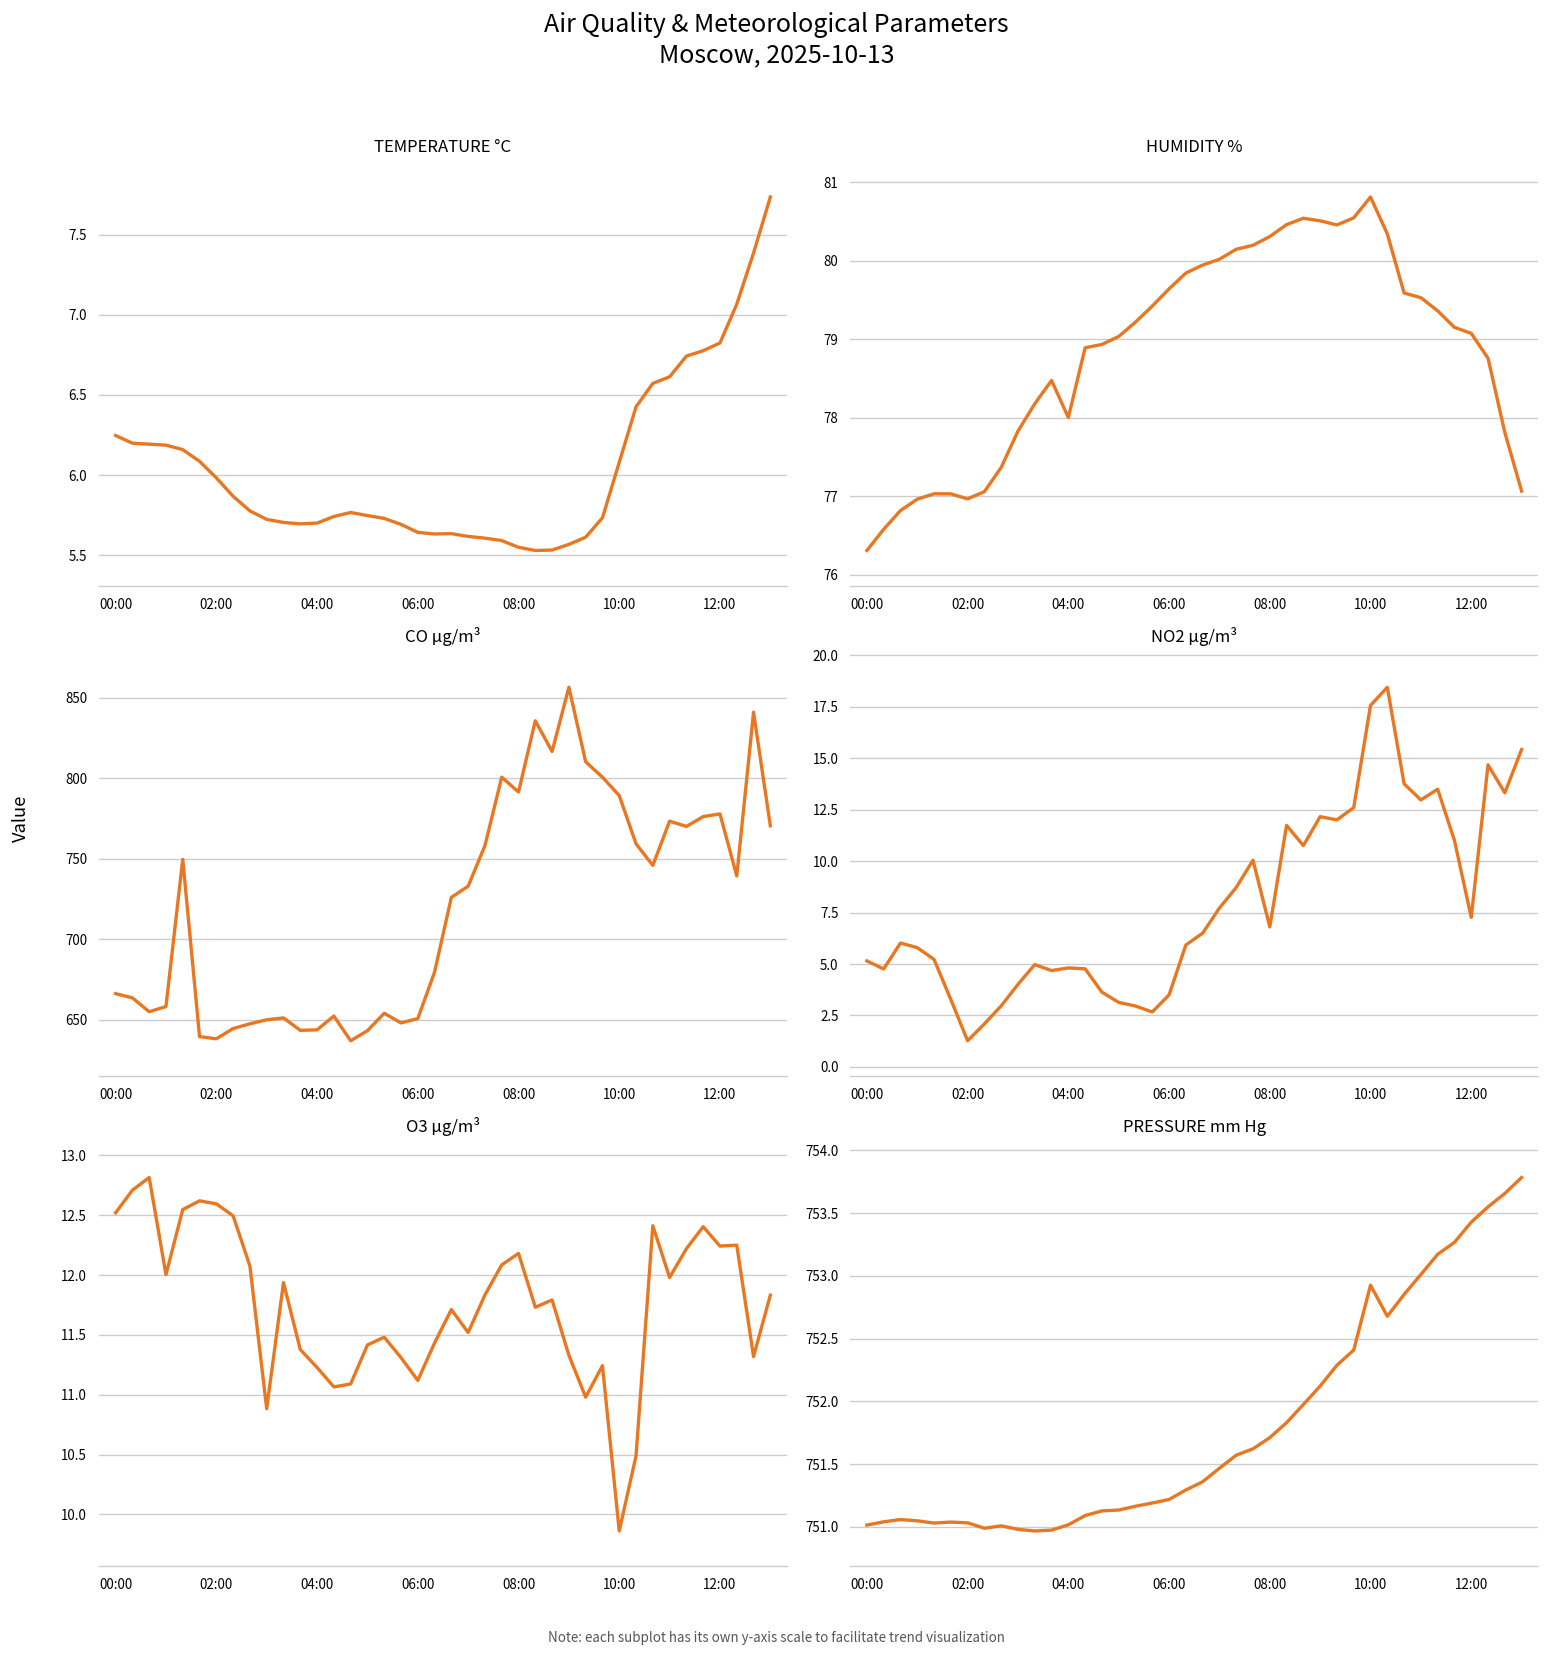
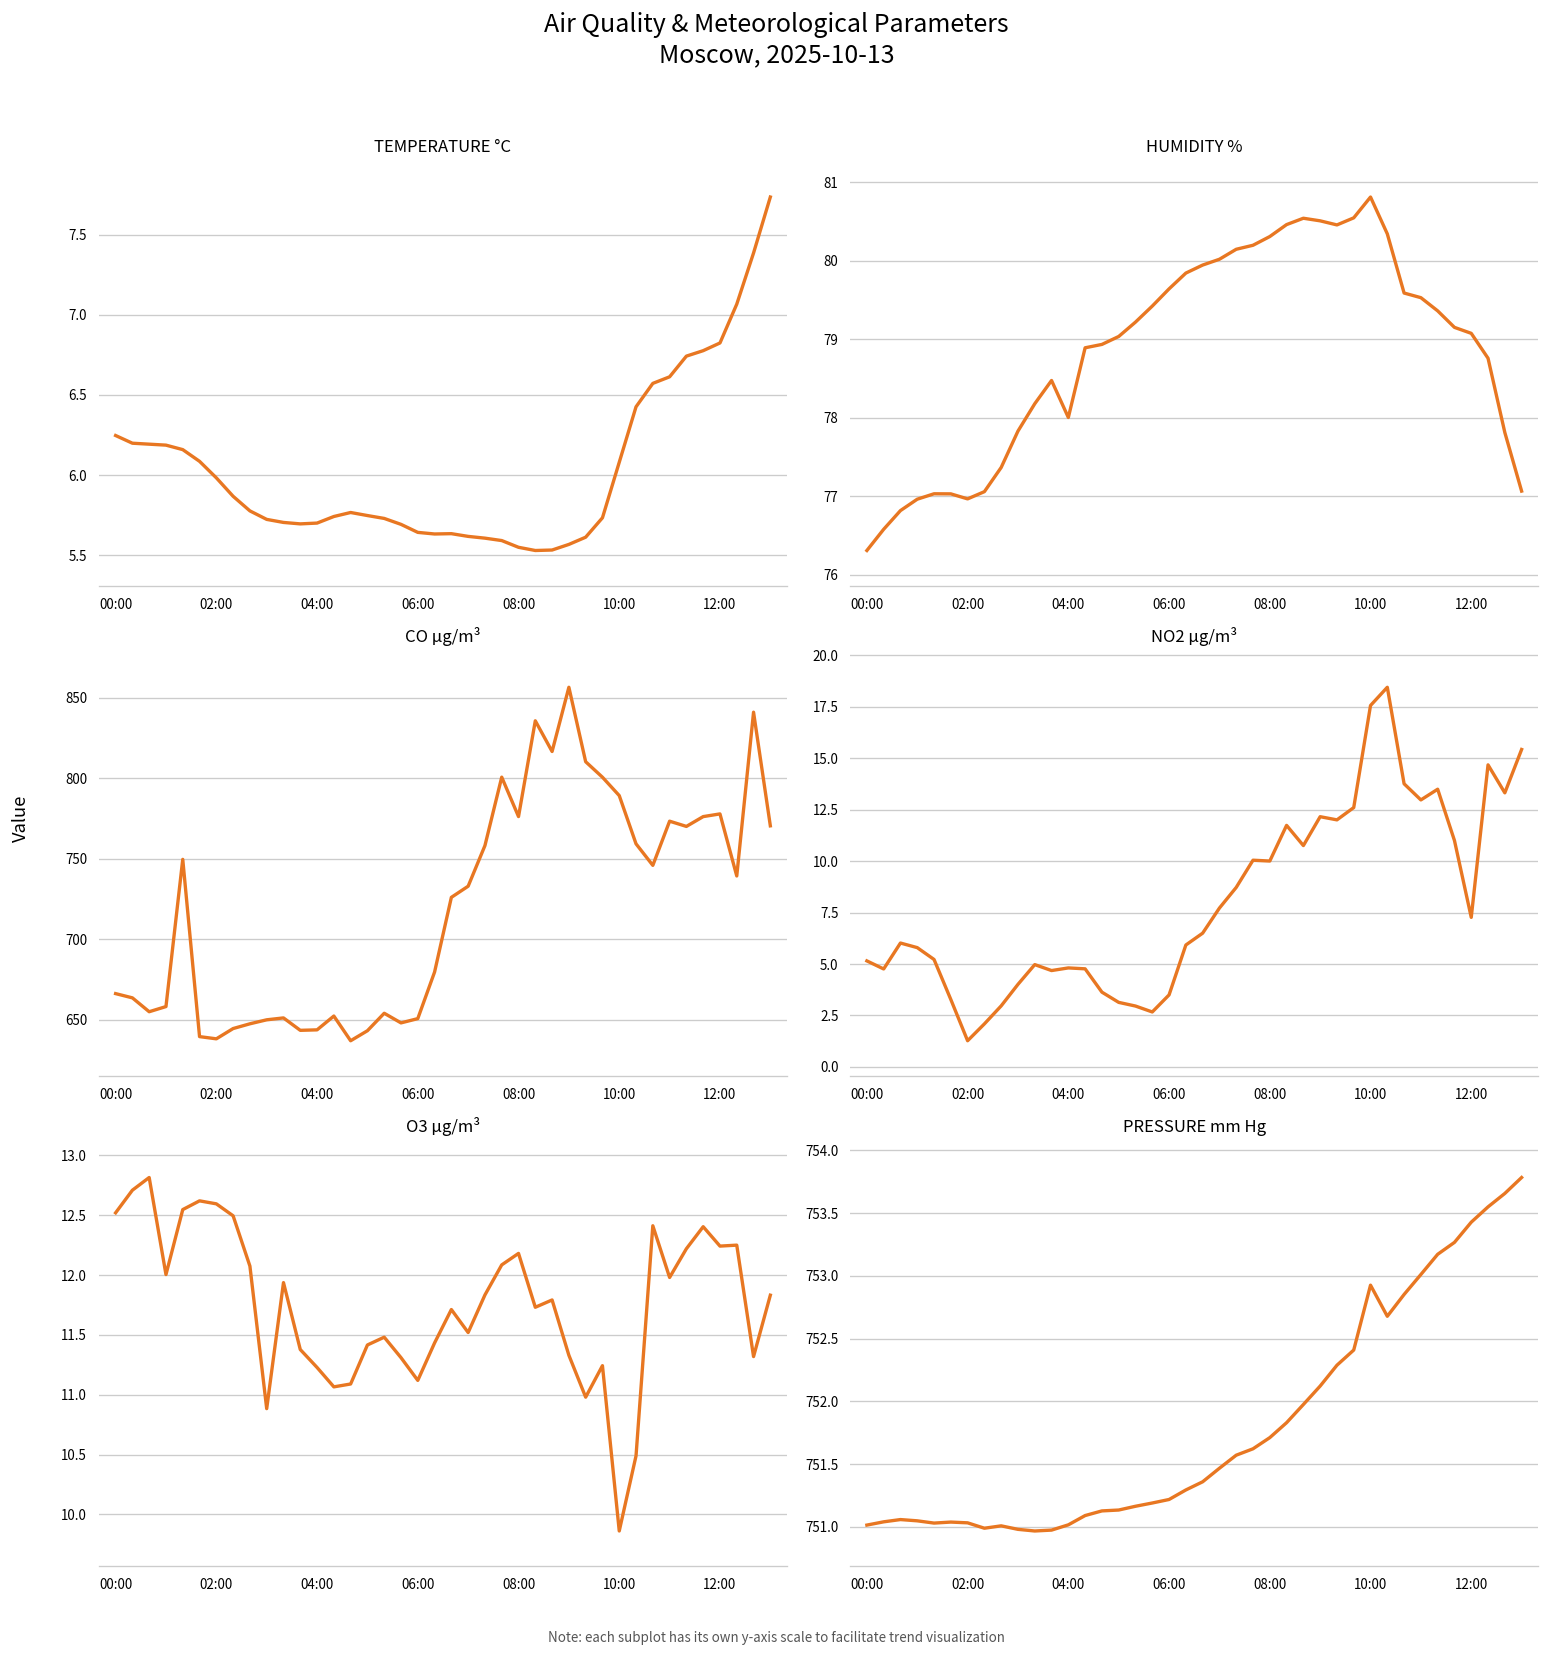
  {
    "TEMPERATURE °C": {
      "00:00": 6.25,
      "02:00": 5.98,
      "04:00": 5.70,
      "06:00": 5.64,
      "08:00": 5.55,
      "10:00": 6.08,
      "12:00": 6.82
    },
    "HUMIDITY %": {
      "00:00": 76.3,
      "02:00": 77.0,
      "04:00": 78.0,
      "06:00": 79.6,
      "08:00": 80.3,
      "10:00": 80.8,
      "12:00": 79.1
    },
    "CO µg/m³": {
      "00:00": 666,
      "02:00": 638,
      "04:00": 644,
      "06:00": 651,
-     "08:00": 792,
+     "08:00": 776,
      "10:00": 789,
      "12:00": 778
    },
    "NO2 µg/m³": {
      "00:00": 5.2,
      "02:00": 1.3,
      "04:00": 4.8,
      "06:00": 3.5,
-     "08:00": 6.8,
+     "08:00": 10.0,
      "10:00": 17.6,
      "12:00": 7.3
    },
    "O3 µg/m³": {
      "00:00": 12.5,
      "02:00": 12.6,
      "04:00": 11.2,
      "06:00": 11.1,
      "08:00": 12.2,
      "10:00": 9.9,
      "12:00": 12.2
    },
    "PRESSURE mm Hg": {
      "00:00": 751.01,
      "02:00": 751.03,
      "04:00": 751.02,
      "06:00": 751.22,
      "08:00": 751.71,
      "10:00": 752.93,
      "12:00": 753.43
    }
  }
